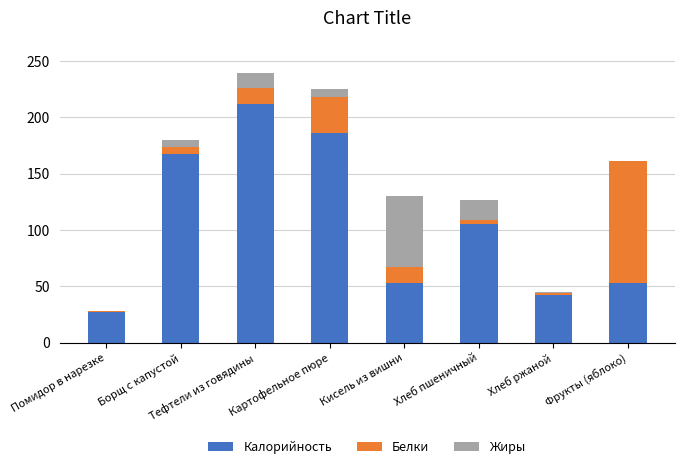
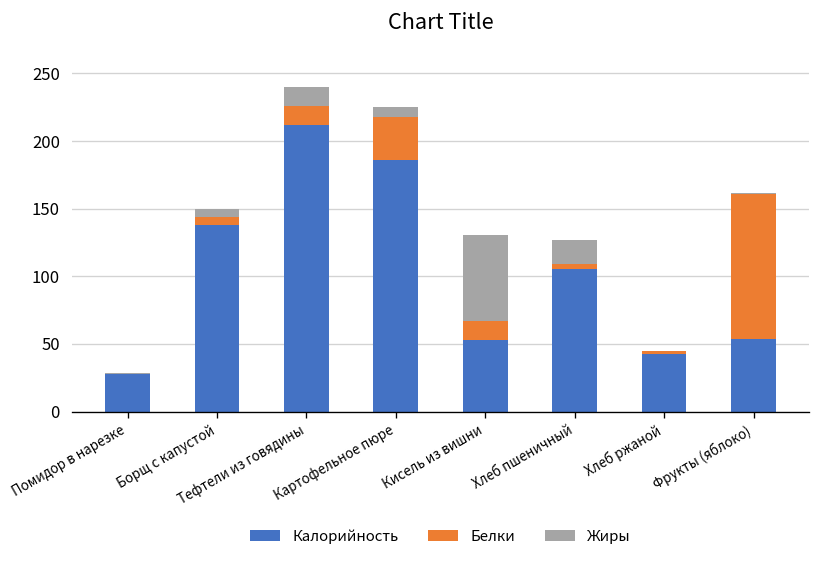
  {
    "Калорийность": {
      "Помидор в нарезке": 27,
-     "Борщ с капустой": 168,
+     "Борщ с капустой": 138,
      "Тефтели из говядины": 212,
      "Картофельное пюре": 186,
      "Кисель из вишни": 53,
      "Хлеб пшеничный": 106,
      "Хлеб ржаной": 43,
      "Фрукты (яблоко)": 53
    },
    "Белки": {
      "Борщ с капустой": 6,
      "Тефтели из говядины": 14,
      "Картофельное пюре": 32,
      "Кисель из вишни": 14,
      "Хлеб пшеничный": 3,
      "Фрукты (яблоко)": 108
    },
    "Жиры": {
      "Борщ с капустой": 6,
      "Тефтели из говядины": 14,
      "Картофельное пюре": 7,
      "Кисель из вишни": 63,
      "Хлеб пшеничный": 18
    }
  }
